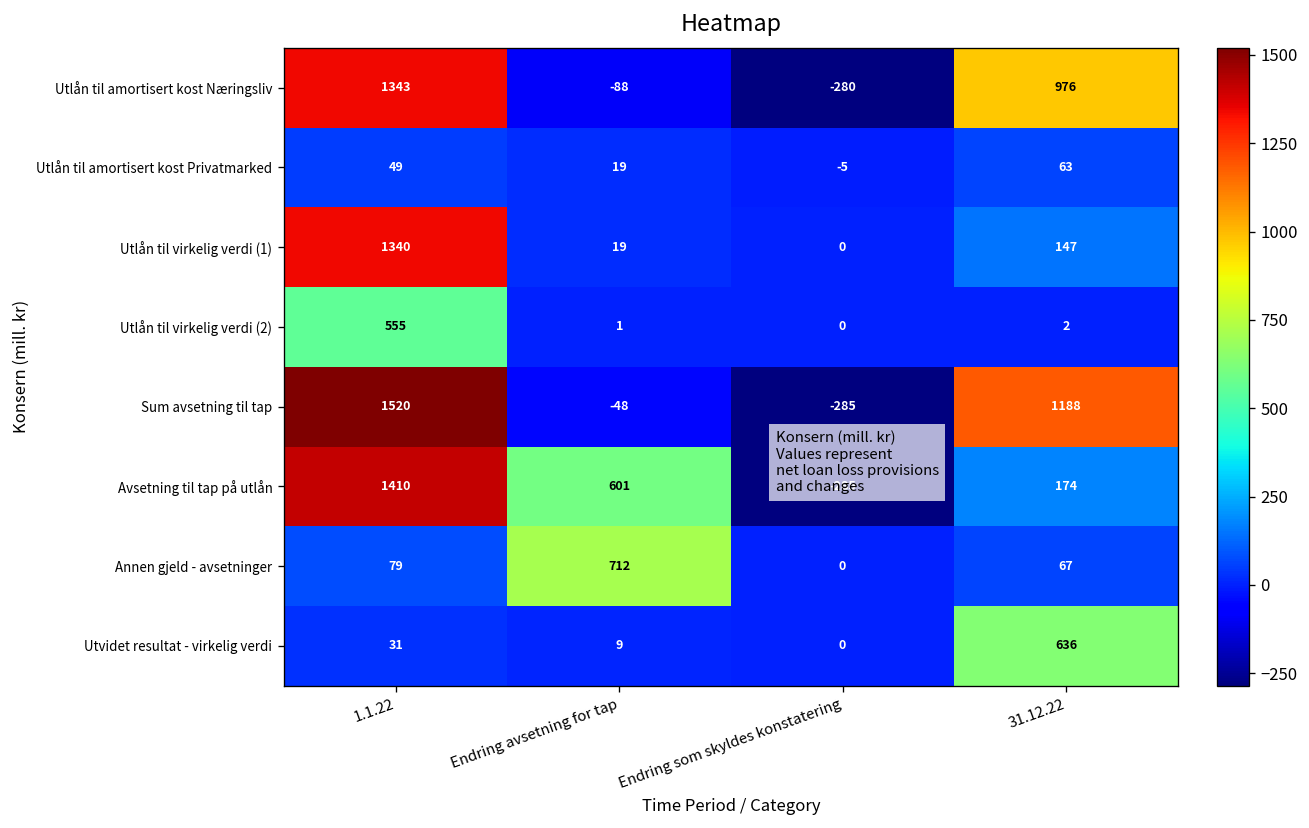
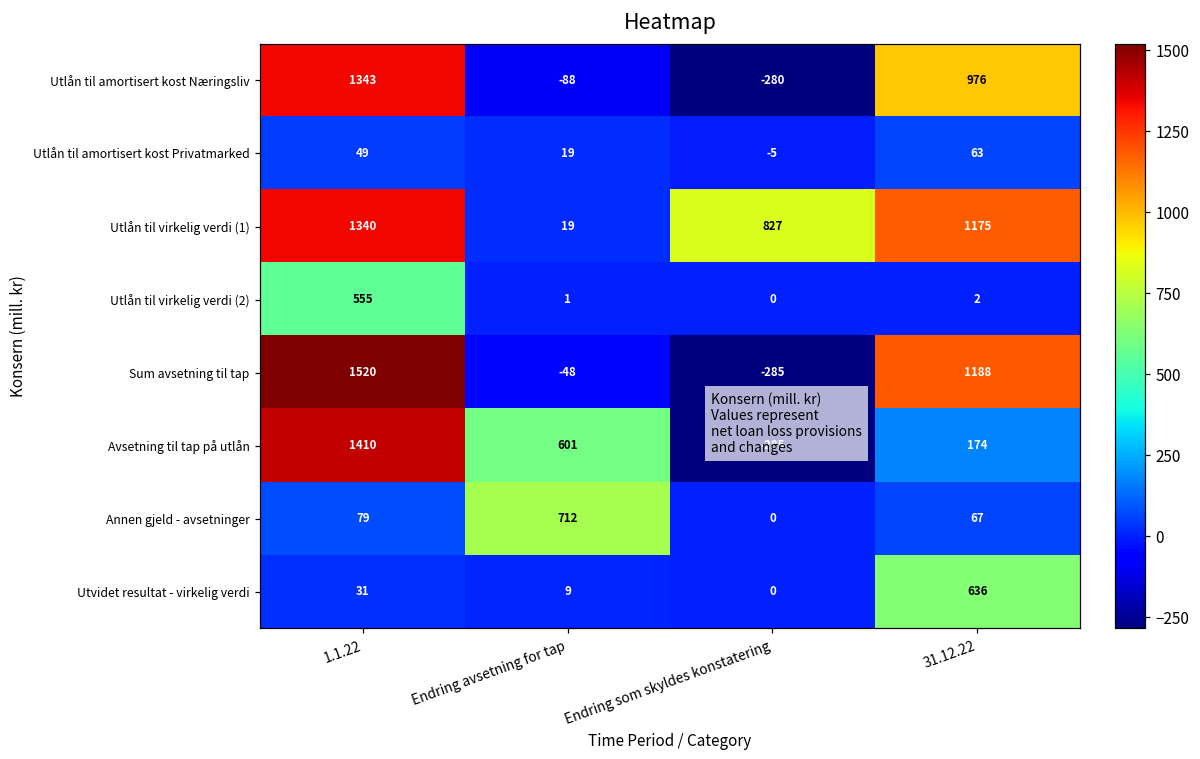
  {
    "Utlån til amortisert kost Næringsliv": {
      "1.1.22": 1343,
      "Endring avsetning for tap": -88,
      "Endring som skyldes konstatering": -280,
      "31.12.22": 976
    },
    "Utlån til amortisert kost Privatmarked": {
      "1.1.22": 49,
      "Endring avsetning for tap": 19,
      "Endring som skyldes konstatering": -5,
      "31.12.22": 63
    },
    "Utlån til virkelig verdi (1)": {
      "1.1.22": 1340,
      "Endring avsetning for tap": 19,
-     "Endring som skyldes konstatering": 0,
-     "31.12.22": 147
+     "Endring som skyldes konstatering": 827,
+     "31.12.22": 1175
    },
    "Utlån til virkelig verdi (2)": {
      "1.1.22": 555,
      "Endring avsetning for tap": 1,
      "Endring som skyldes konstatering": 0,
      "31.12.22": 2
    },
    "Sum avsetning til tap": {
      "1.1.22": 1520,
      "Endring avsetning for tap": -48,
      "Endring som skyldes konstatering": -285,
      "31.12.22": 1188
    },
    "Avsetning til tap på utlån": {
      "1.1.22": 1410,
      "Endring avsetning for tap": 601,
      "31.12.22": 174
    },
    "Annen gjeld - avsetninger": {
      "1.1.22": 79,
      "Endring avsetning for tap": 712,
      "Endring som skyldes konstatering": 0,
      "31.12.22": 67
    },
    "Utvidet resultat - virkelig verdi": {
      "1.1.22": 31,
      "Endring avsetning for tap": 9,
      "Endring som skyldes konstatering": 0,
      "31.12.22": 636
    }
  }
